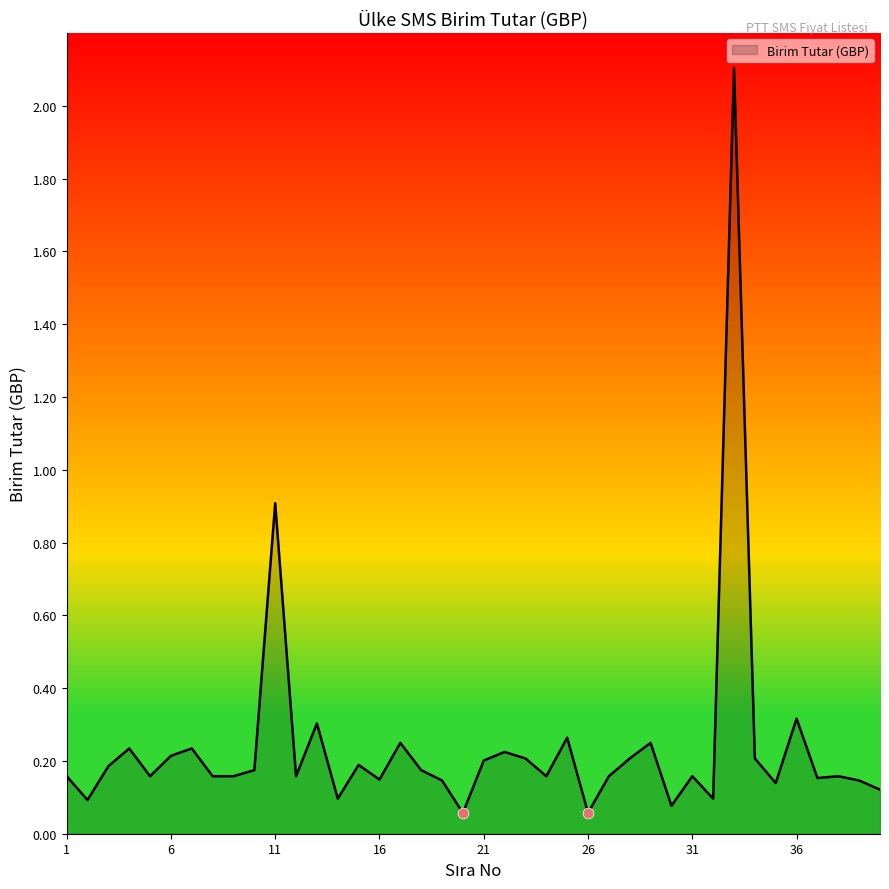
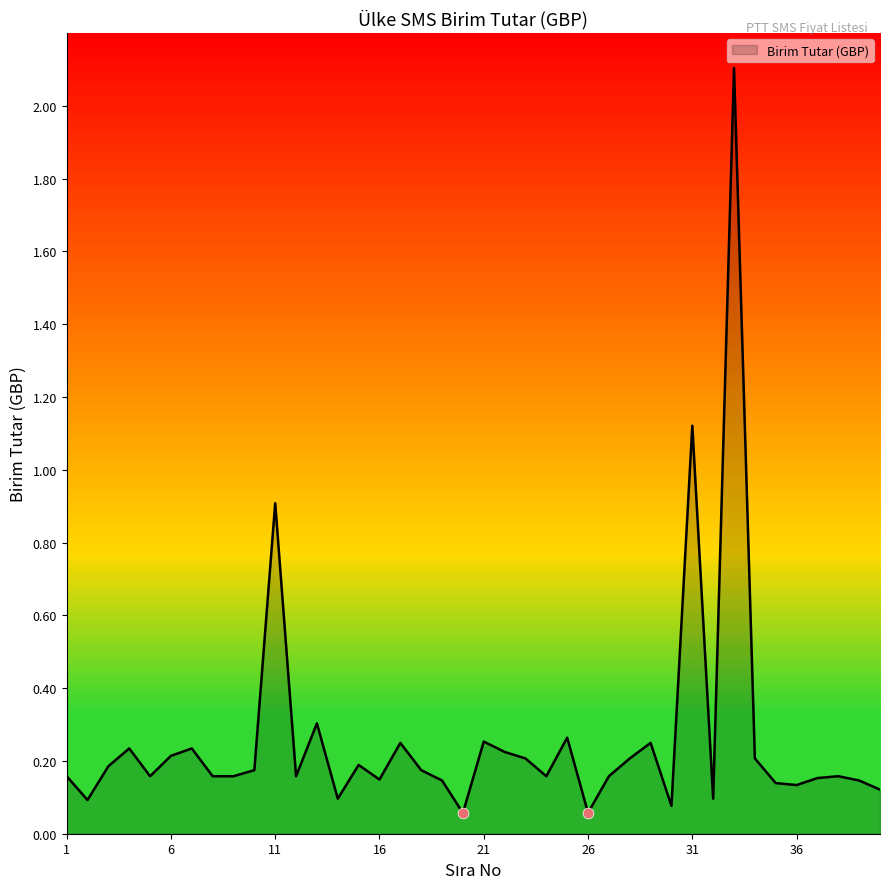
  {
    "Birim Tutar (GBP)": {
      "1": 0.16,
      "6": 0.21,
      "11": 0.91,
      "16": 0.15,
-     "21": 0.20,
-     "31": 0.16,
-     "36": 0.32
+     "21": 0.25,
+     "31": 1.12,
+     "36": 0.13
    }
  }
